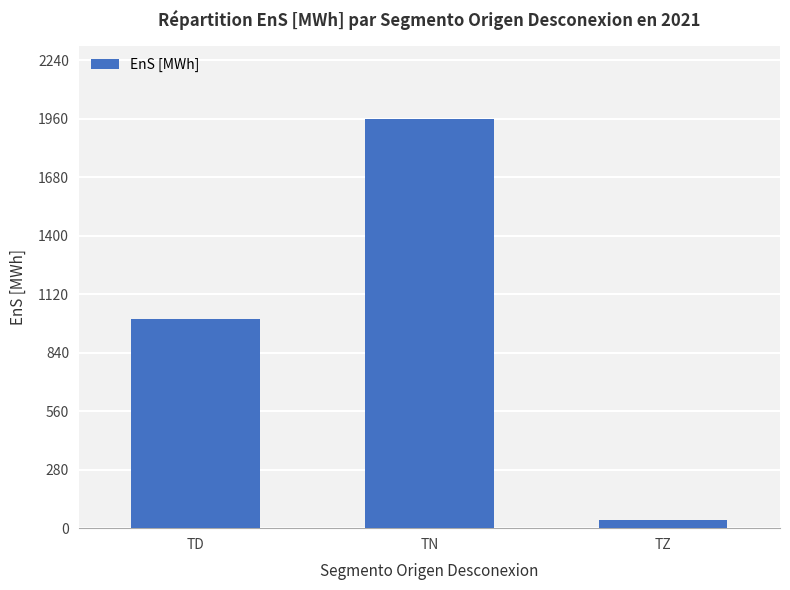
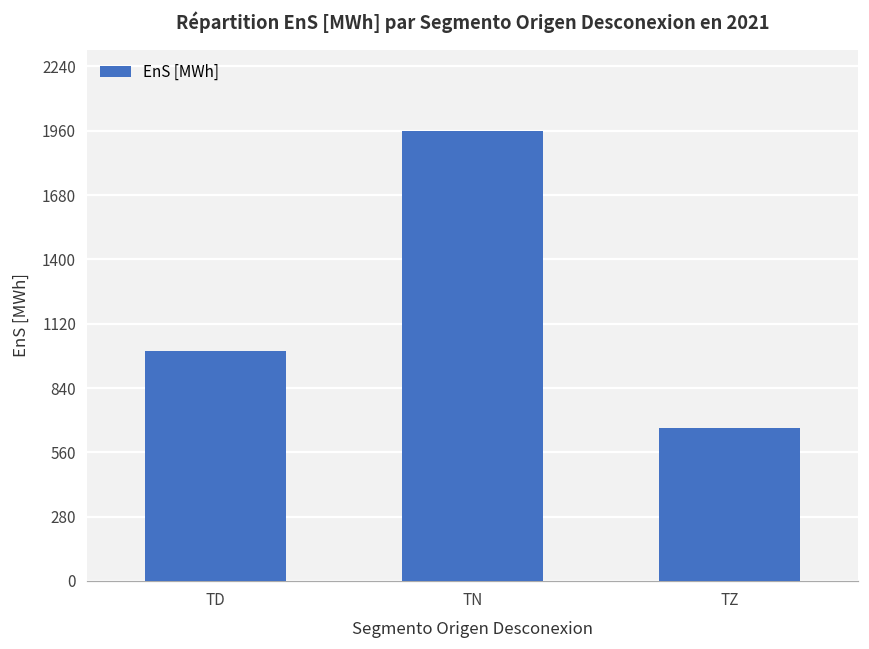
  {
    "TD": 1000,
    "TN": 1960,
-   "TZ": 40
+   "TZ": 670
  }
